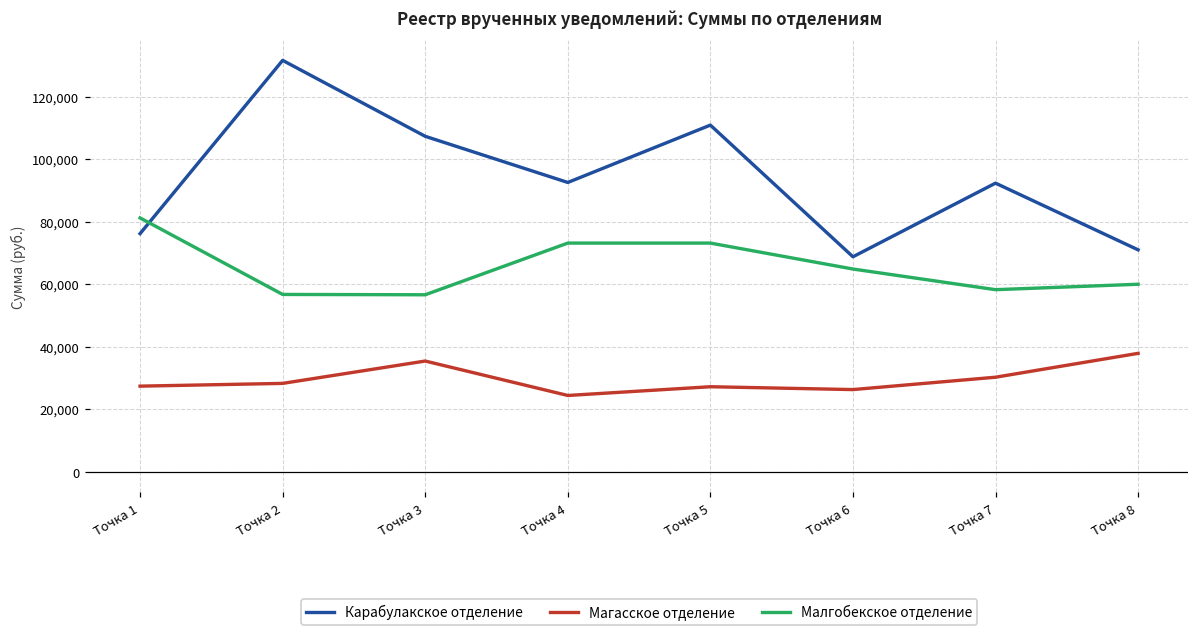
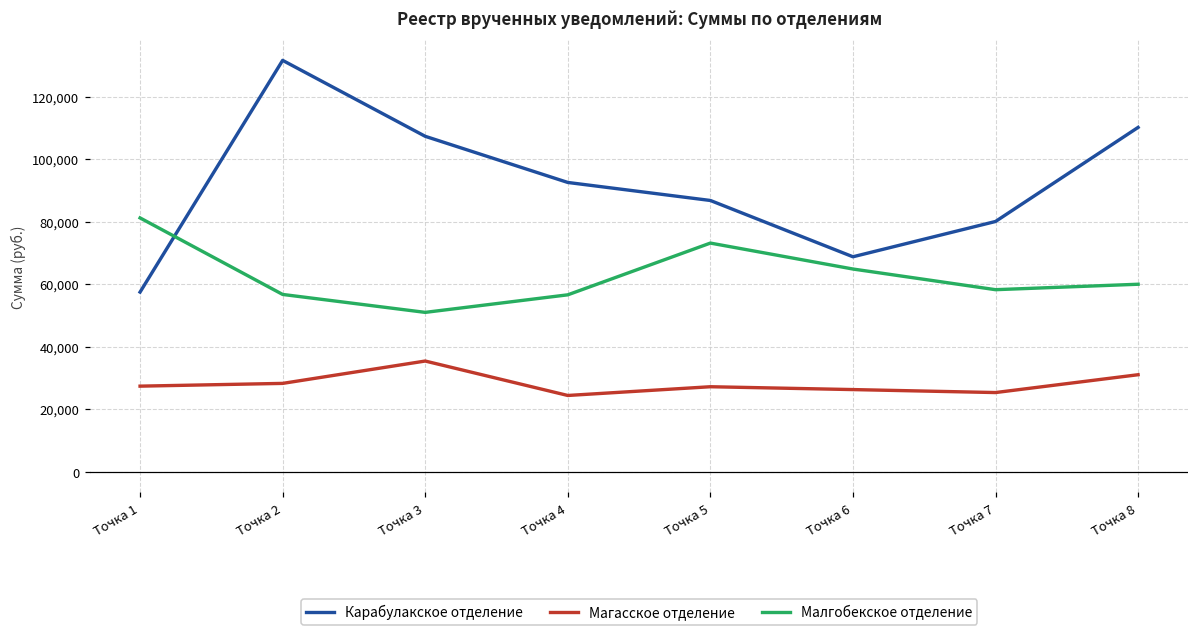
  {
    "Карабулакское отделение": {
-     "Точка 1": "76,000",
+     "Точка 1": "57,000",
      "Точка 2": "132,000",
      "Точка 3": "107,000",
      "Точка 4": "93,000",
-     "Точка 5": "111,000",
+     "Точка 5": "87,000",
      "Точка 6": "69,000",
-     "Точка 7": "92,000",
-     "Точка 8": "71,000"
+     "Точка 7": "80,000",
+     "Точка 8": "110,000"
    },
    "Магасское отделение": {
      "Точка 1": "27,000",
      "Точка 2": "28,000",
      "Точка 3": "35,000",
      "Точка 4": "24,000",
      "Точка 5": "27,000",
      "Точка 6": "26,000",
-     "Точка 7": "30,000",
-     "Точка 8": "38,000"
+     "Точка 7": "25,000",
+     "Точка 8": "31,000"
    },
    "Малгобекское отделение": {
      "Точка 1": "81,000",
      "Точка 2": "57,000",
-     "Точка 3": "57,000",
-     "Точка 4": "73,000",
+     "Точка 3": "51,000",
+     "Точка 4": "57,000",
      "Точка 5": "73,000",
      "Точка 6": "65,000",
      "Точка 7": "58,000",
      "Точка 8": "60,000"
    }
  }
